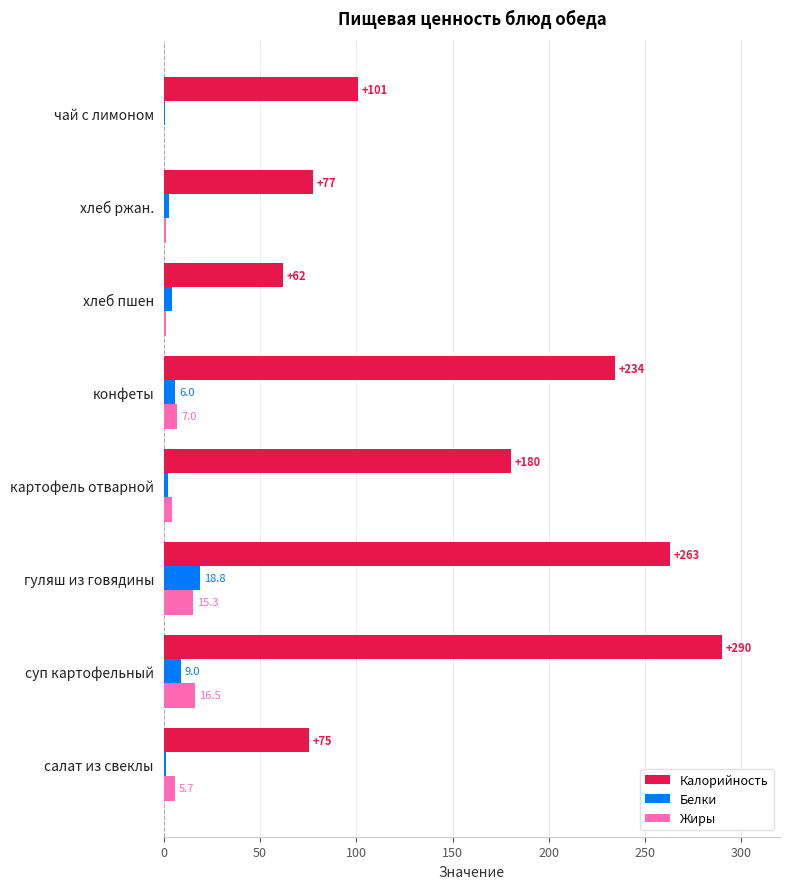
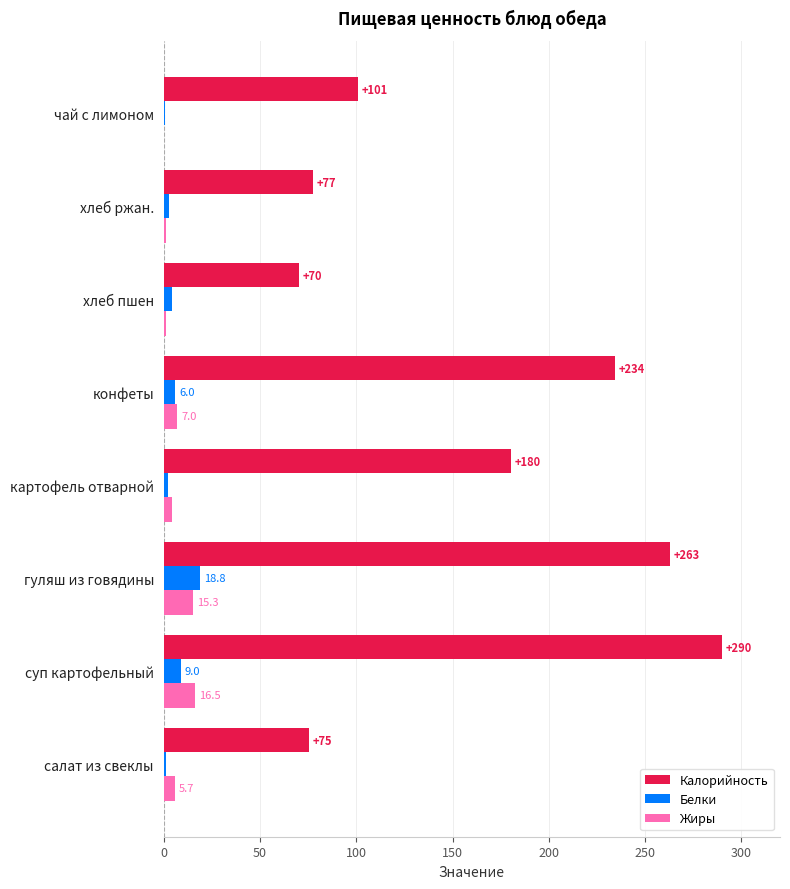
  {
    "Калорийность": {
      "чай с лимоном": "+101",
      "хлеб ржан.": "+77",
-     "хлеб пшен": "+62",
+     "хлеб пшен": "+70",
      "конфеты": "+234",
      "картофель отварной": "+180",
      "гуляш из говядины": "+263",
      "суп картофельный": "+290",
      "салат из свеклы": "+75"
    },
    "Белки": {
      "конфеты": "6.0",
      "гуляш из говядины": "18.8",
      "суп картофельный": "9.0"
    },
    "Жиры": {
      "конфеты": "7.0",
      "гуляш из говядины": "15.3",
      "суп картофельный": "16.5",
      "салат из свеклы": "5.7"
    }
  }
